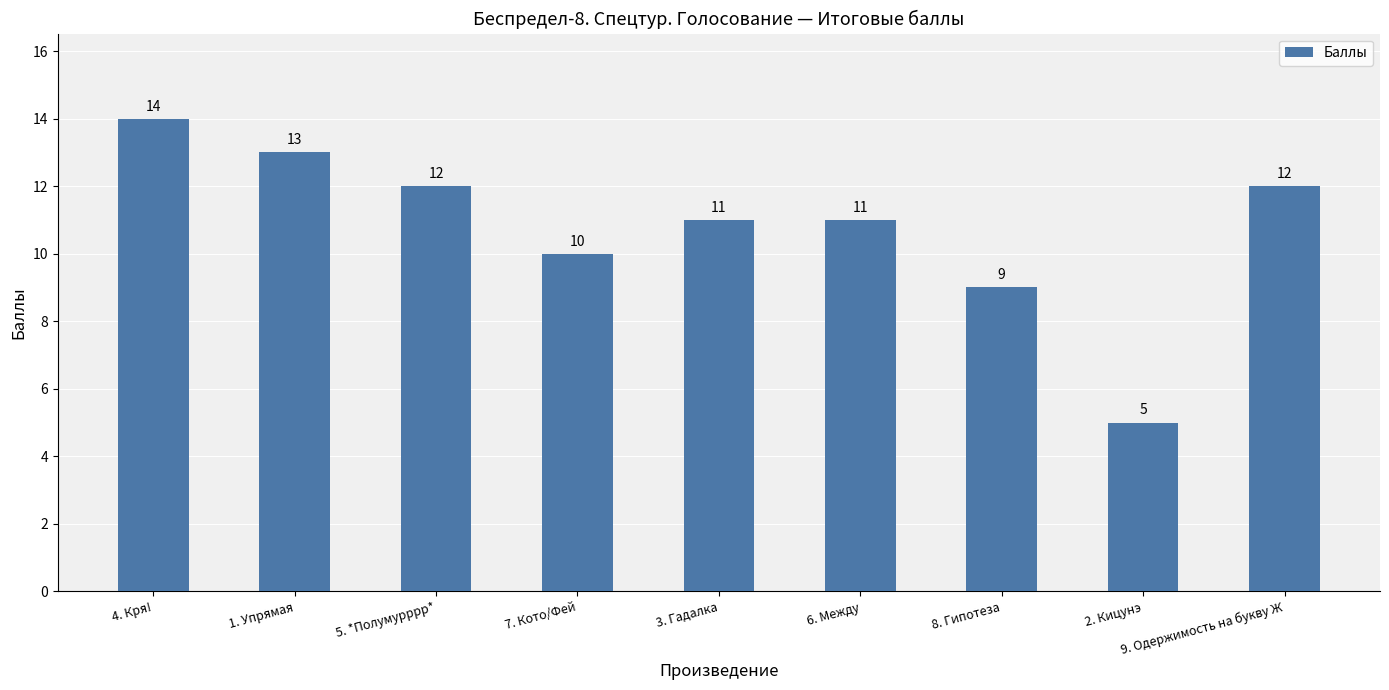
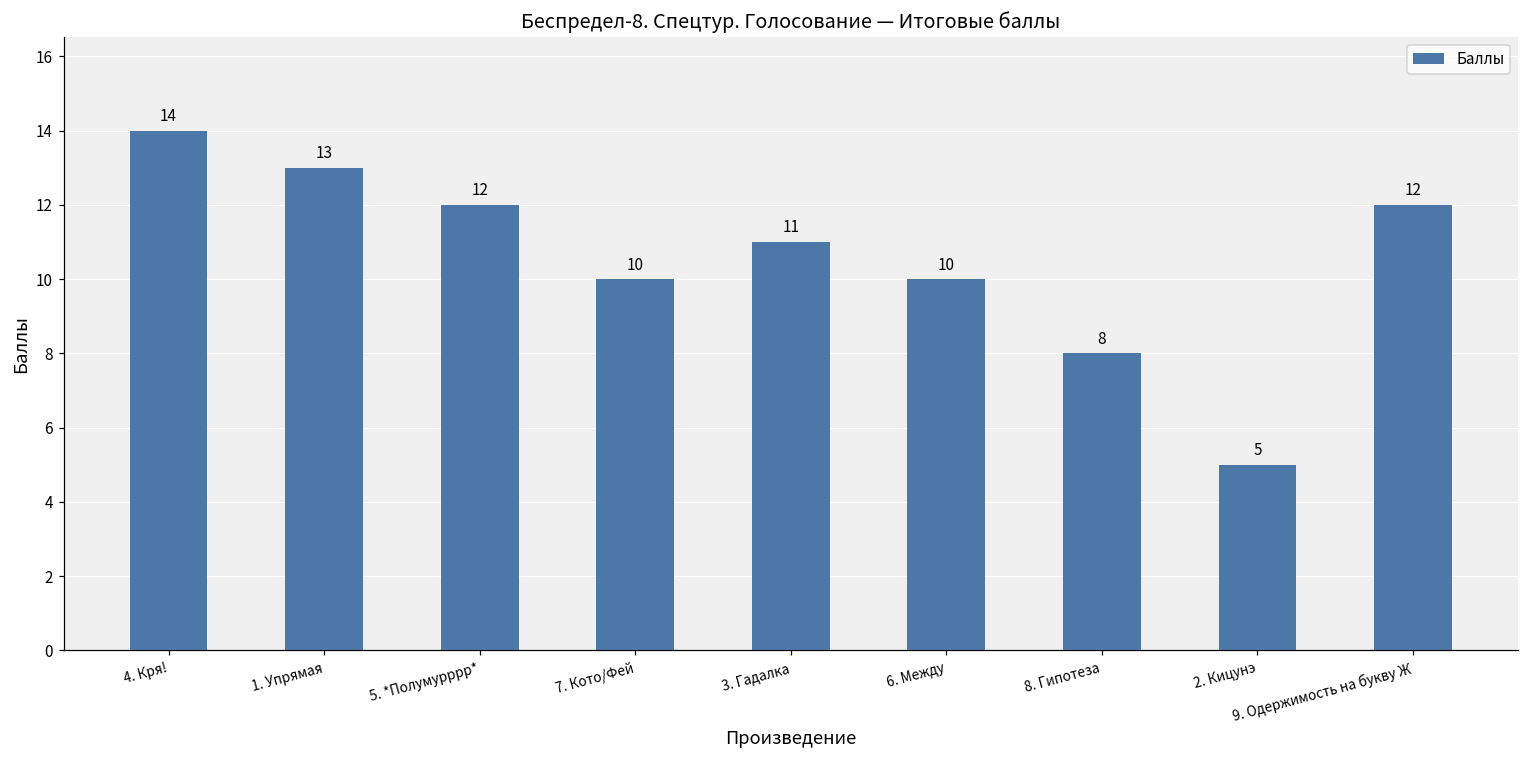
  {
    "4. Кря!": 14,
    "1. Упрямая": 13,
    "5. *Полумурррр*": 12,
    "7. Кото/Фей": 10,
    "3. Гадалка": 11,
-   "6. Между": 11,
-   "8. Гипотеза": 9,
+   "6. Между": 10,
+   "8. Гипотеза": 8,
    "2. Кицунэ": 5,
    "9. Одержимость на букву Ж": 12
  }
